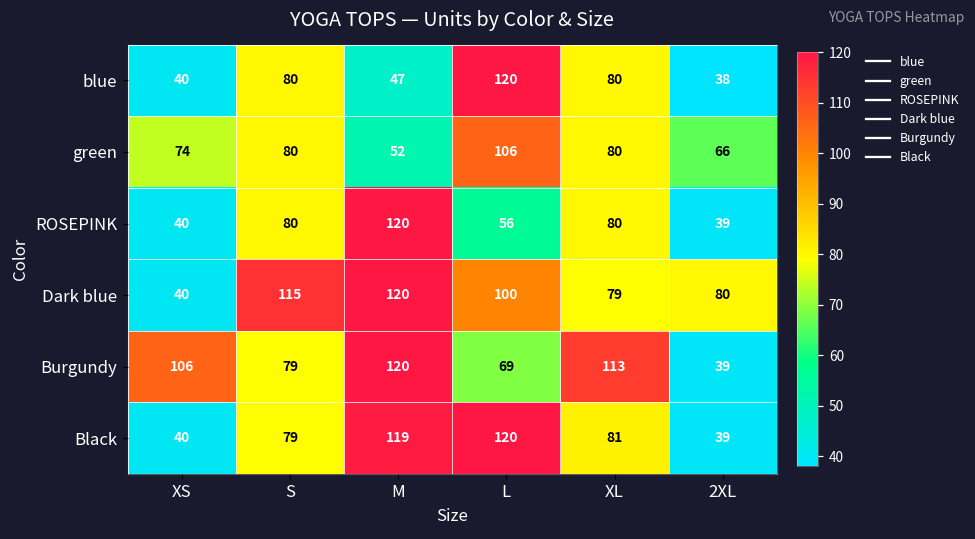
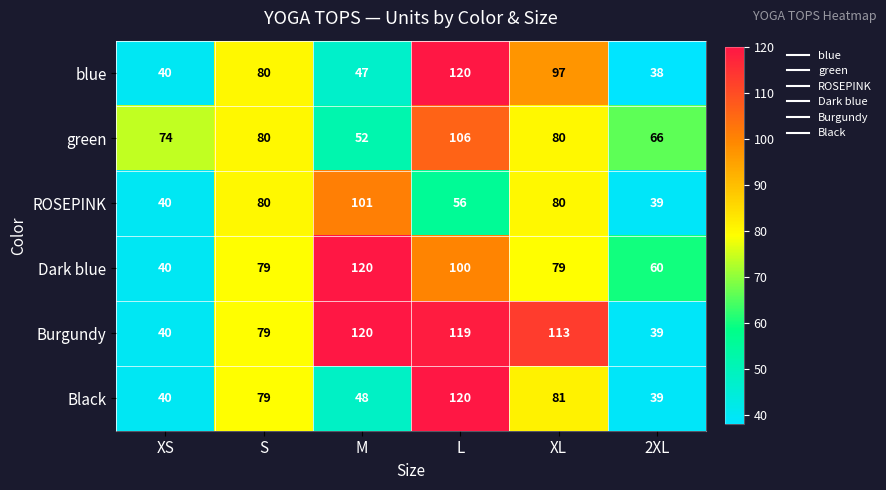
  {
    "blue": {
      "XS": 40,
      "S": 80,
      "M": 47,
      "L": 120,
-     "XL": 80,
+     "XL": 97,
      "2XL": 38
    },
    "green": {
      "XS": 74,
      "S": 80,
      "M": 52,
      "L": 106,
      "XL": 80,
      "2XL": 66
    },
    "ROSEPINK": {
      "XS": 40,
      "S": 80,
-     "M": 120,
+     "M": 101,
      "L": 56,
      "XL": 80,
      "2XL": 39
    },
    "Dark blue": {
      "XS": 40,
-     "S": 115,
+     "S": 79,
      "M": 120,
      "L": 100,
      "XL": 79,
-     "2XL": 80
+     "2XL": 60
    },
    "Burgundy": {
-     "XS": 106,
+     "XS": 40,
      "S": 79,
      "M": 120,
-     "L": 69,
+     "L": 119,
      "XL": 113,
      "2XL": 39
    },
    "Black": {
      "XS": 40,
      "S": 79,
-     "M": 119,
+     "M": 48,
      "L": 120,
      "XL": 81,
      "2XL": 39
    }
  }
